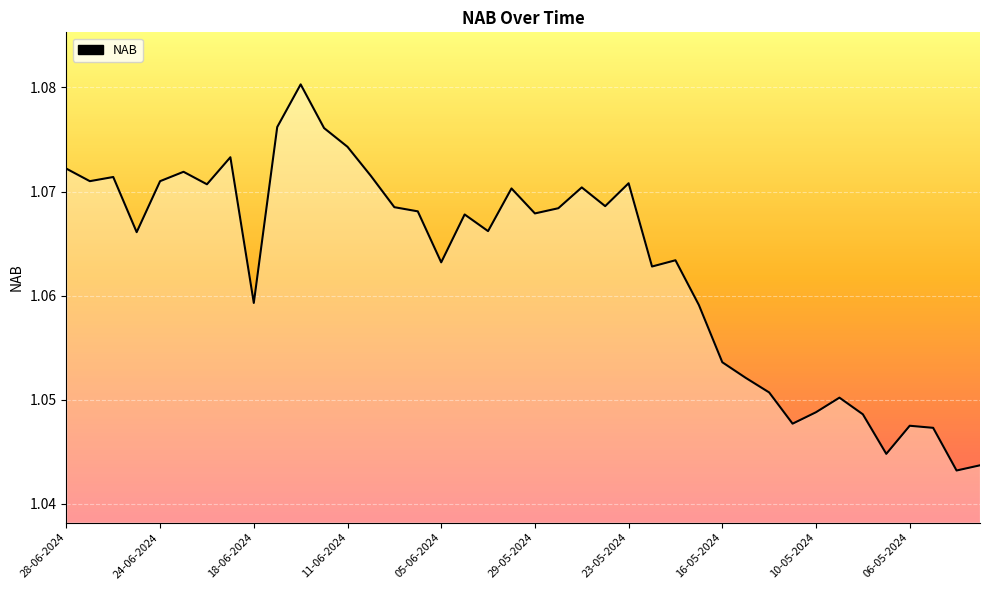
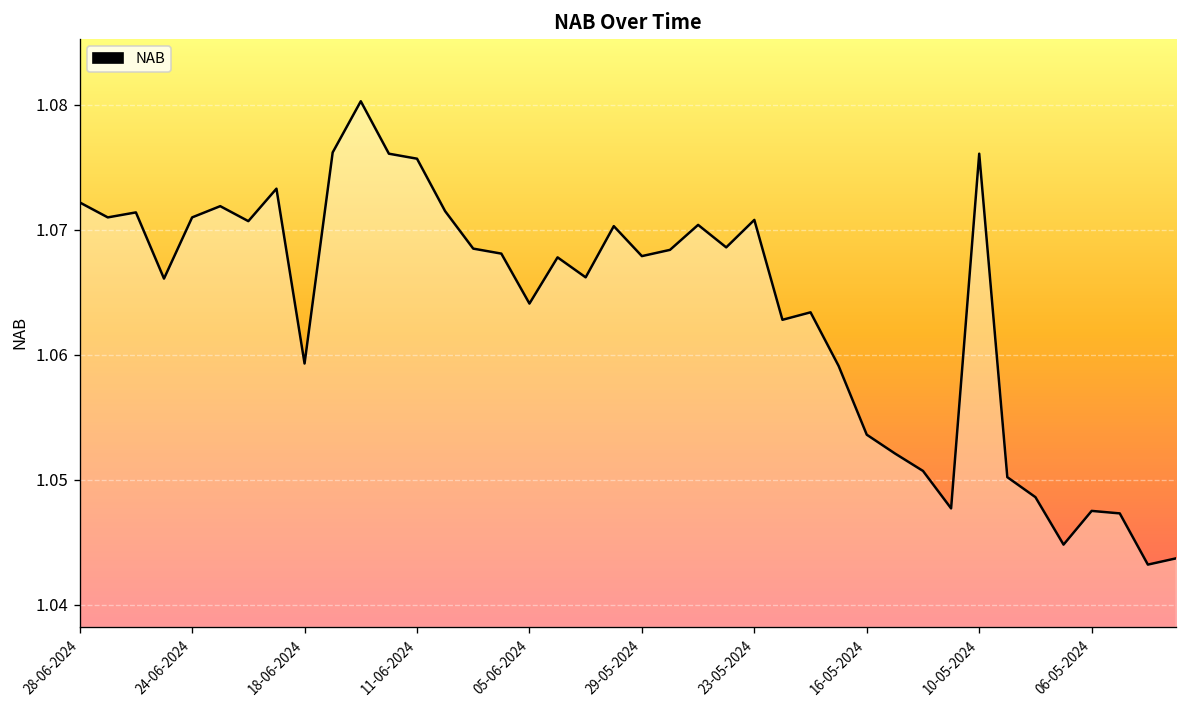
  {
    "28-06-2024": 1.0722,
    "24-06-2024": 1.0710,
    "18-06-2024": 1.0593,
-   "11-06-2024": 1.0743,
-   "05-06-2024": 1.0632,
+   "11-06-2024": 1.0757,
+   "05-06-2024": 1.0641,
    "29-05-2024": 1.0679,
    "23-05-2024": 1.0708,
    "16-05-2024": 1.0536,
-   "10-05-2024": 1.0488,
+   "10-05-2024": 1.0761,
    "06-05-2024": 1.0475
  }
